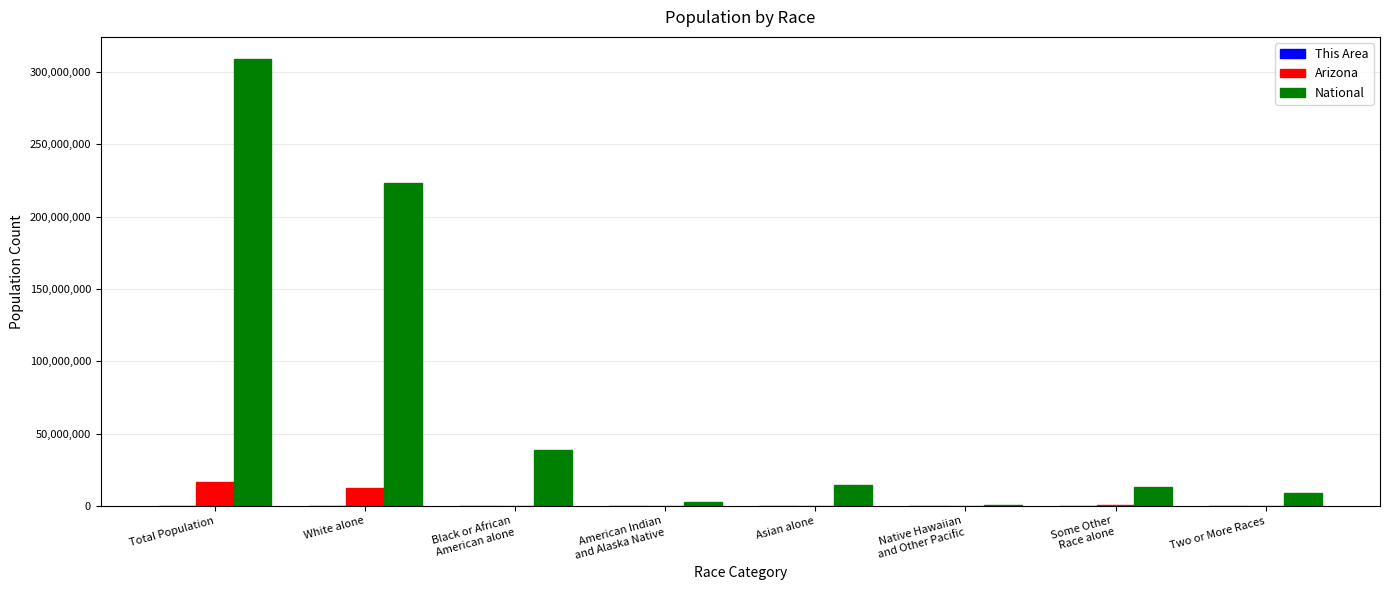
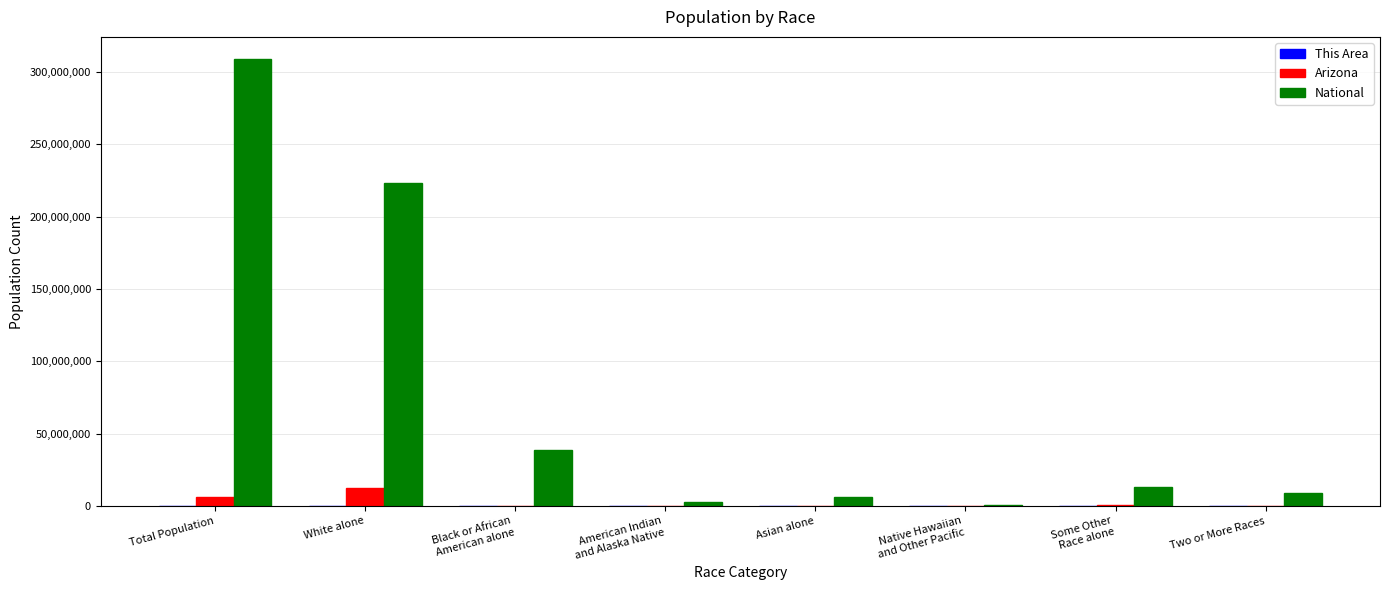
  {
    "Arizona": {
-     "Total Population": "16,000,000",
+     "Total Population": "6,000,000",
      "White alone": "12,000,000"
    },
    "National": {
      "Total Population": "309,000,000",
      "White alone": "224,000,000",
      "Black or African American alone": "39,000,000",
      "American Indian and Alaska Native": "3,000,000",
-     "Asian alone": "15,000,000",
+     "Asian alone": "6,000,000",
      "Some Other Race alone": "13,000,000",
      "Two or More Races": "9,000,000"
    }
  }
